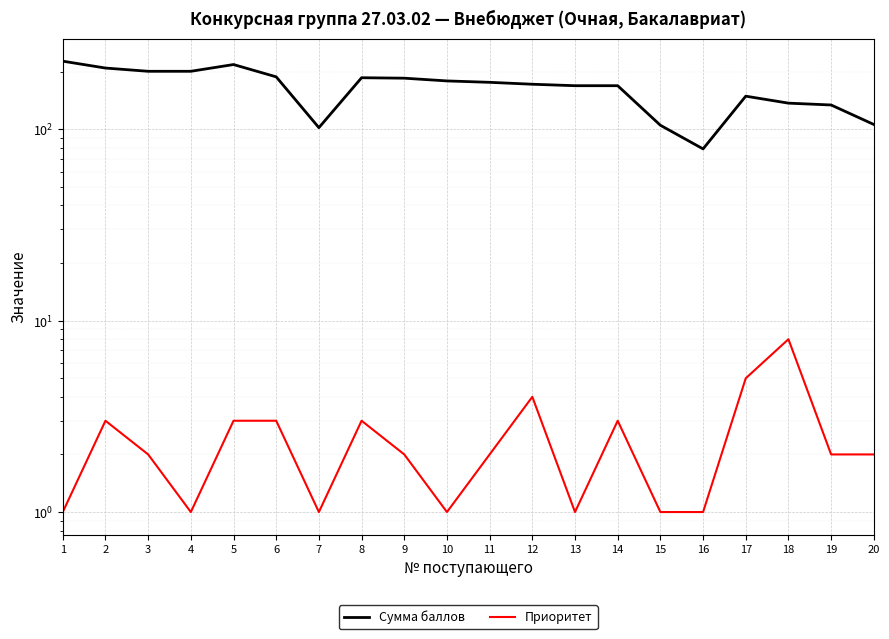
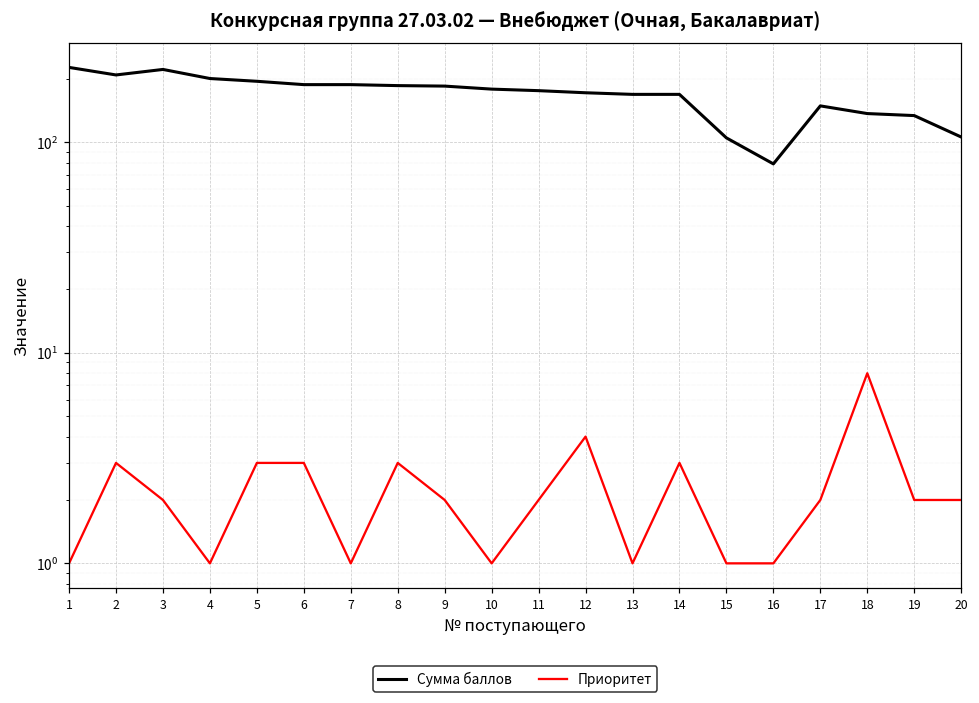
  {
    "Сумма баллов": {
      "1": 230,
      "2": 210,
-     "3": 200,
+     "3": 220,
      "4": 200,
-     "5": 220,
+     "5": 200,
      "6": 190,
-     "7": 100,
+     "7": 190,
      "8": 190,
      "9": 190,
      "10": 180,
      "11": 180,
      "12": 170,
      "13": 170,
      "14": 170,
      "15": 110,
      "16": 79,
      "17": 150,
      "18": 140,
      "19": 130,
      "20": 110
    },
    "Приоритет": {
      "1": 1,
      "2": 3,
      "3": 2,
      "4": 1,
      "5": 3,
      "6": 3,
      "7": 1,
      "8": 3,
      "9": 2,
      "10": 1,
      "11": 2,
      "12": 4,
      "13": 1,
      "14": 3,
      "15": 1,
      "16": 1,
-     "17": 5,
+     "17": 2,
      "18": 8,
      "19": 2,
      "20": 2
    }
  }
